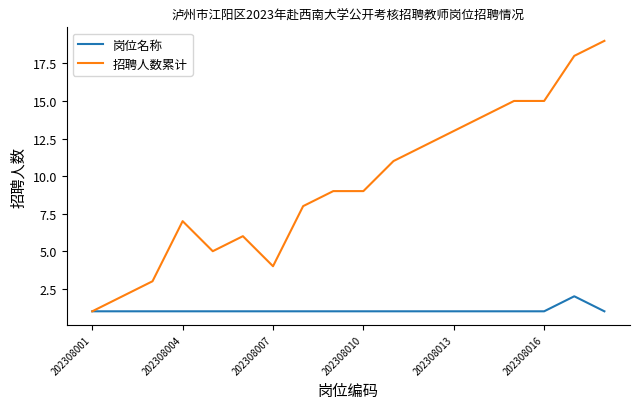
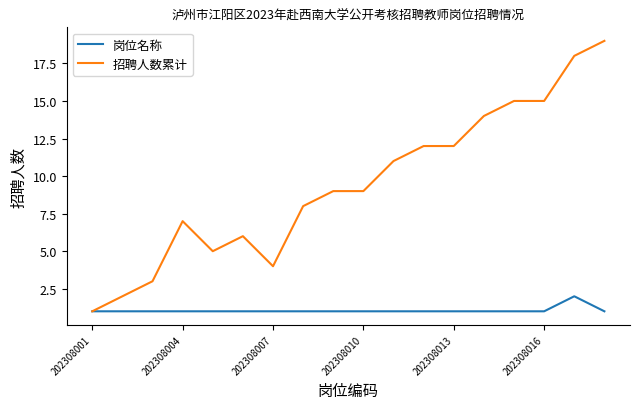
  {
    "岗位名称": {
      "202308004": 1,
      "202308007": 1,
      "202308010": 1,
      "202308013": 1,
      "202308016": 1
    },
    "招聘人数累计": {
      "202308004": 7,
      "202308007": 4,
      "202308010": 9,
-     "202308013": 13,
+     "202308013": 12,
      "202308016": 15
    }
  }
